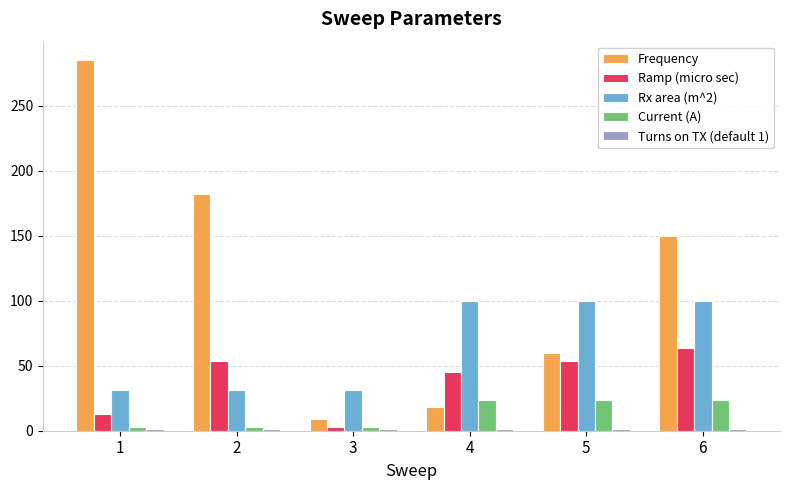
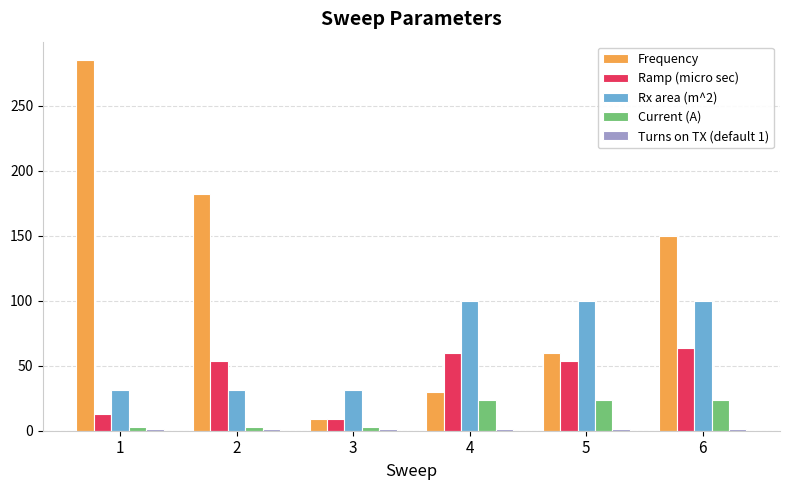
  {
    "Frequency": {
      "1": 285,
      "2": 182,
      "3": 9,
-     "4": 18,
+     "4": 30,
      "5": 59,
      "6": 150
    },
    "Ramp (micro sec)": {
      "1": 13,
      "2": 53,
-     "3": 3,
-     "4": 45,
+     "3": 9,
+     "4": 60,
      "5": 54,
      "6": 64
    },
    "Current (A)": {
      "1": 3,
      "2": 3,
      "3": 3,
      "4": 24,
      "5": 24,
      "6": 24
    }
  }
